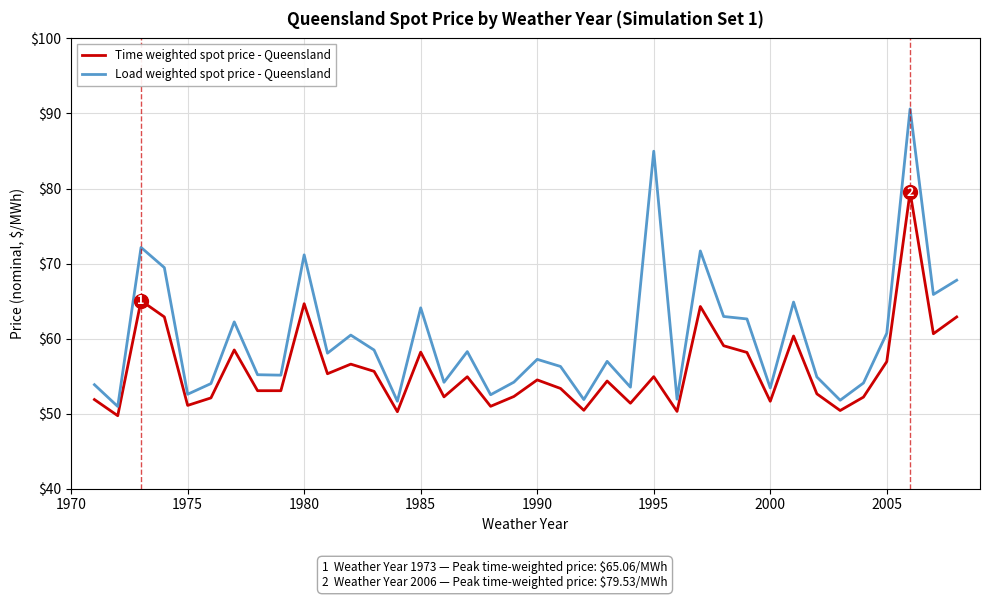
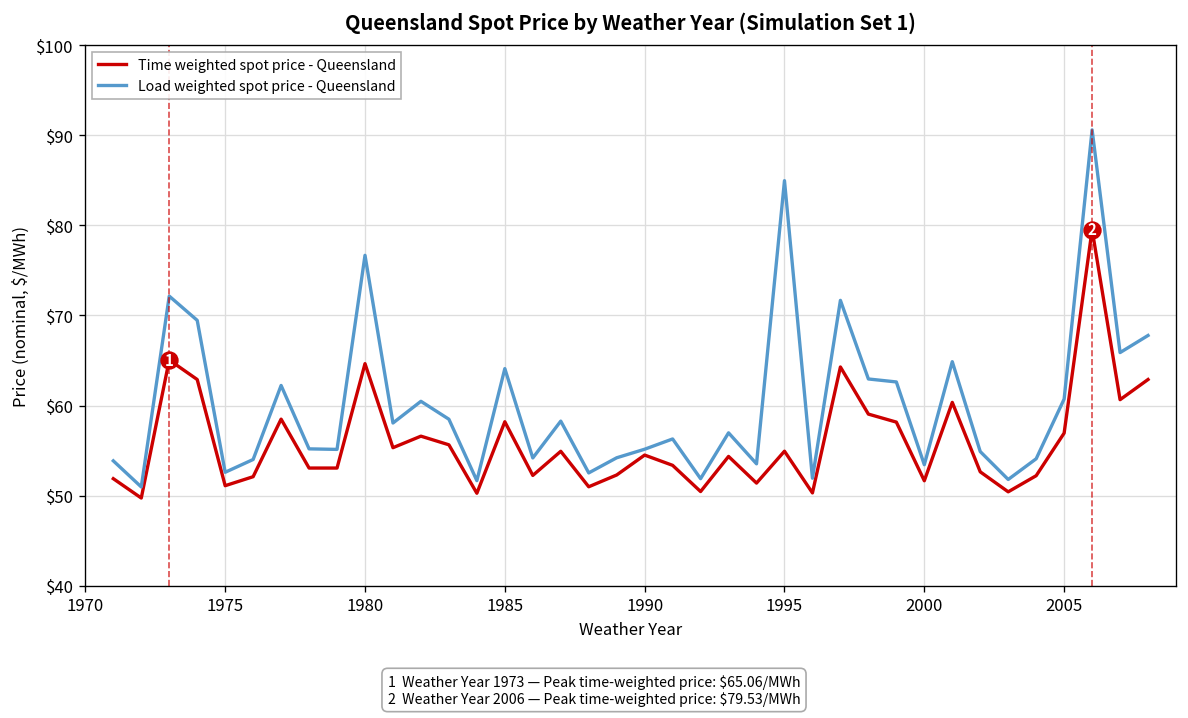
  {
    "Load weighted spot price - Queensland": {
      "1975": "$53",
-     "1980": "$71",
+     "1980": "$77",
      "1985": "$64",
-     "1990": "$57",
+     "1990": "$55",
      "1995": "$85",
      "2000": "$53",
      "2005": "$61"
    }
  }
